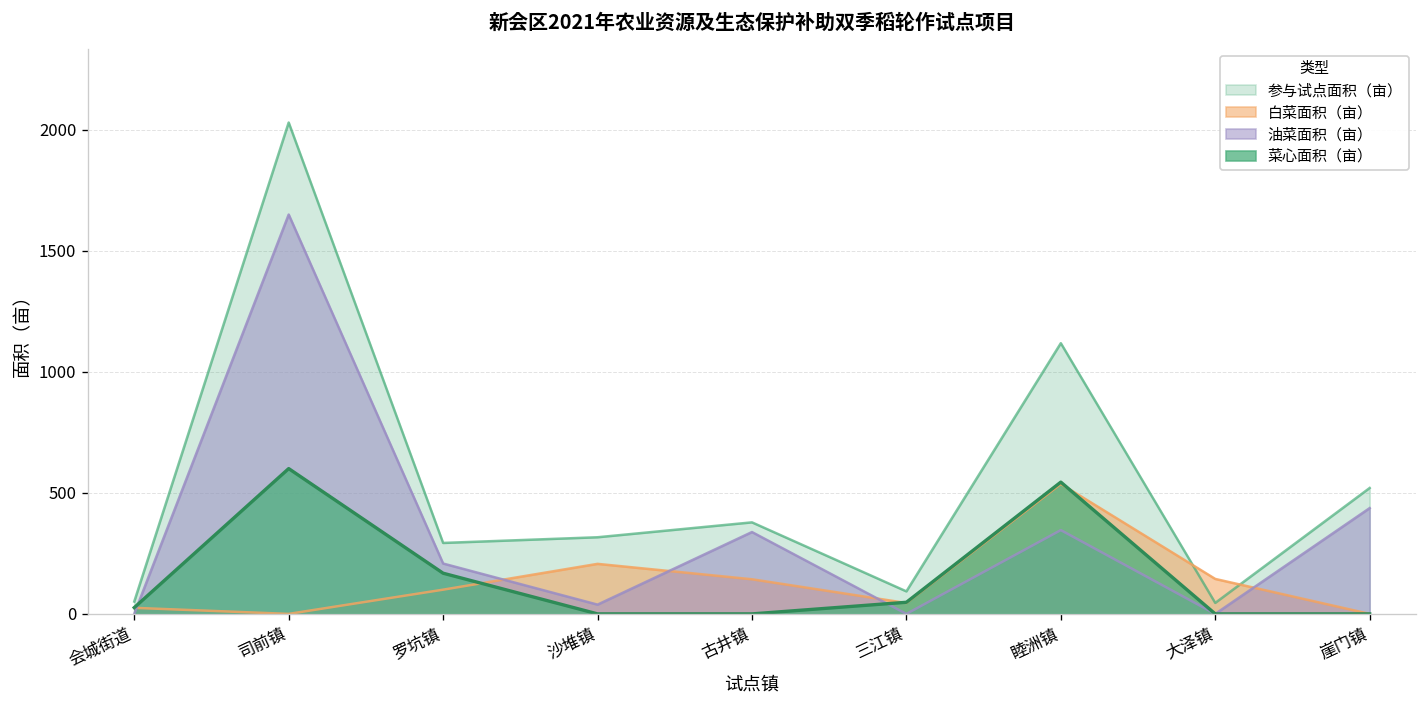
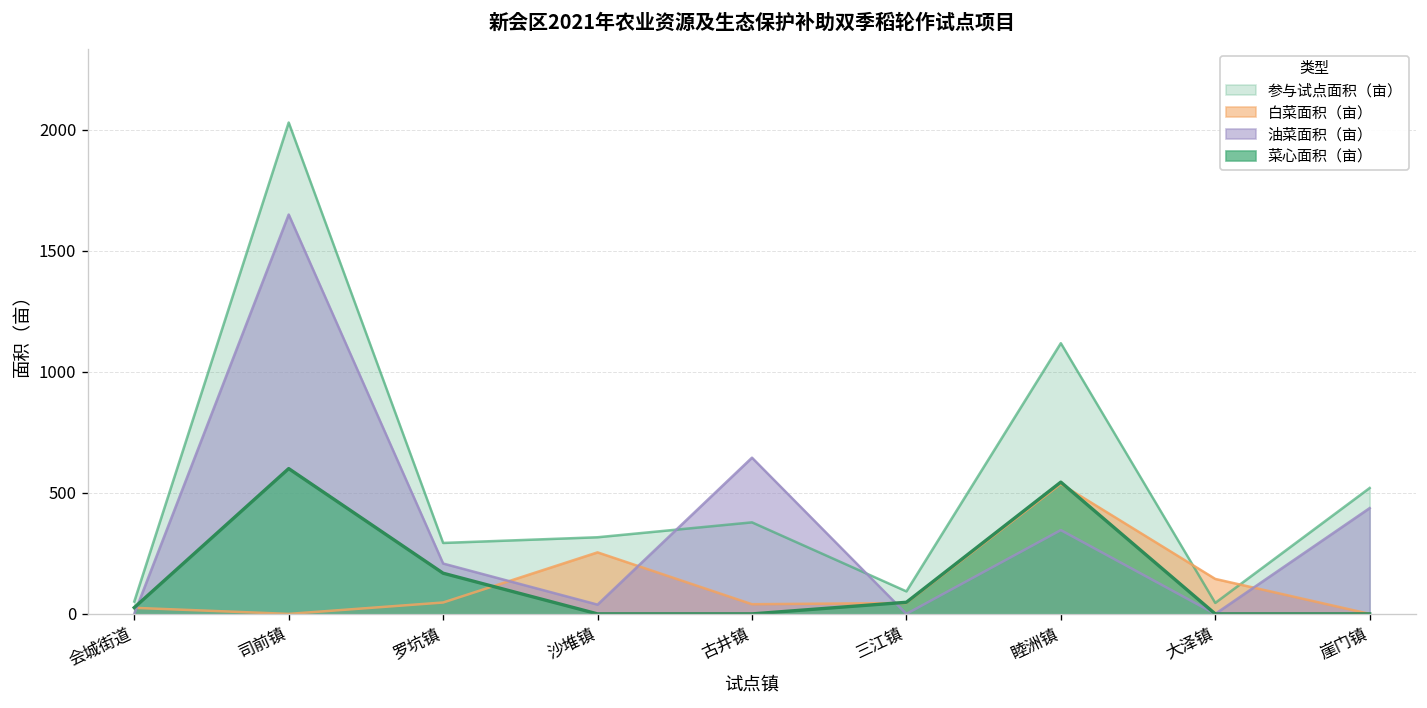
  {
    "白菜面积（亩）": {
      "司前镇": 0,
-     "罗坑镇": 100,
-     "沙堆镇": 210,
-     "古井镇": 140,
+     "罗坑镇": 50,
+     "沙堆镇": 250,
+     "古井镇": 40,
      "大泽镇": 140
    },
    "油菜面积（亩）": {
      "会城街道": 0,
      "司前镇": 1650,
      "罗坑镇": 210,
      "沙堆镇": 40,
-     "古井镇": 340,
+     "古井镇": 650,
      "三江镇": 0,
      "睦洲镇": 350,
      "崖门镇": 440
    }
  }
